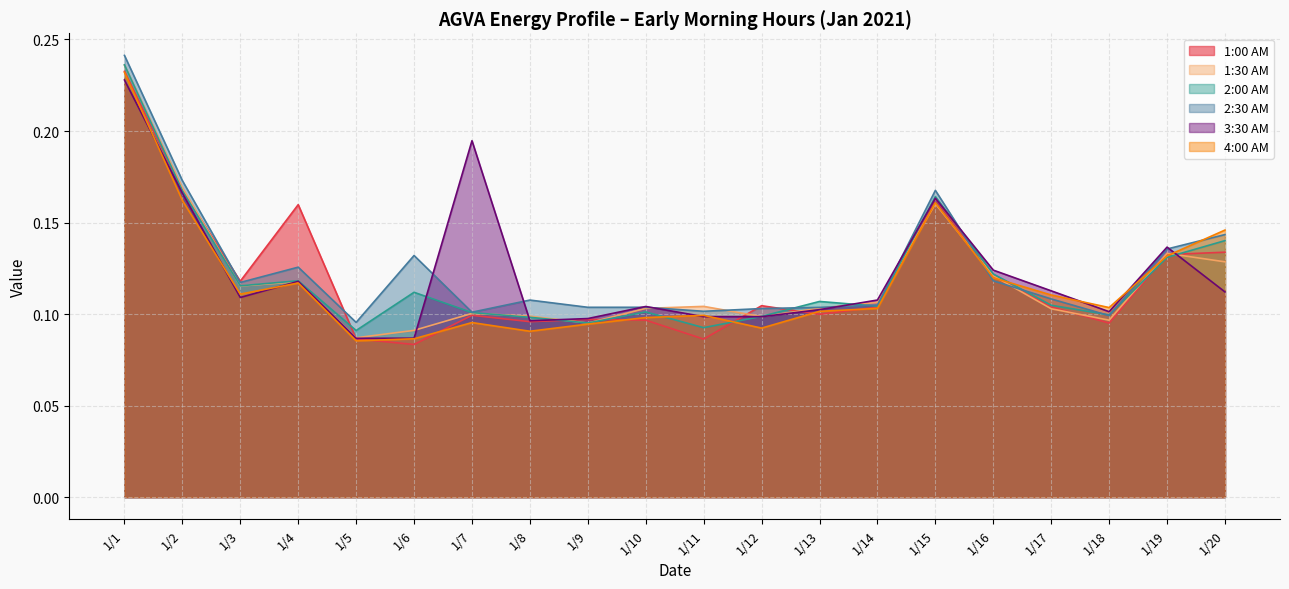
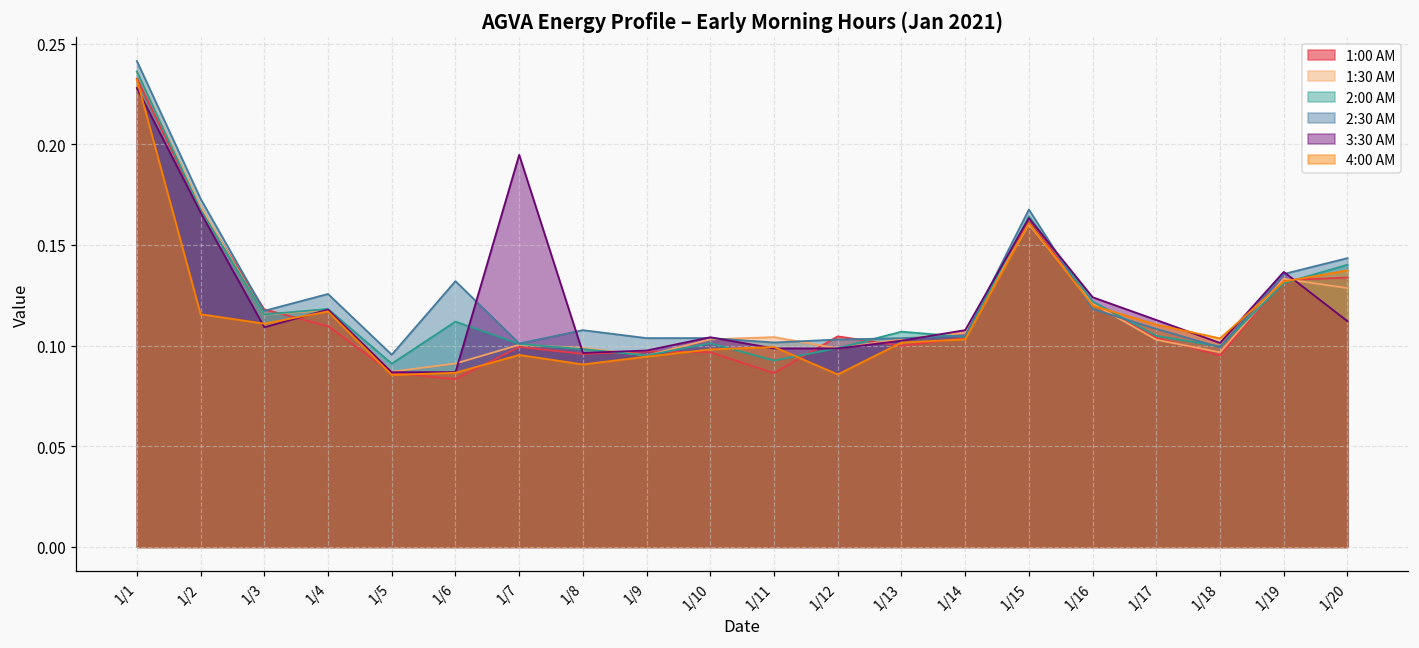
  {
    "1:00 AM": {
-     "1/4": 0.160,
+     "1/4": 0.110,
      "1/6": 0.083,
      "1/10": 0.097,
      "1/11": 0.086,
      "1/12": 0.105,
      "1/13": 0.100,
      "1/18": 0.095,
      "1/20": 0.134
    },
    "1:30 AM": {
      "1/6": 0.091,
      "1/11": 0.104,
      "1/18": 0.097,
      "1/20": 0.129
    },
    "3:30 AM": {
      "1/1": 0.228,
      "1/3": 0.109,
      "1/7": 0.195,
      "1/16": 0.124,
      "1/17": 0.113,
      "1/18": 0.101,
      "1/20": 0.112
    },
    "4:00 AM": {
-     "1/2": 0.162,
+     "1/2": 0.116,
      "1/3": 0.111,
      "1/7": 0.095,
      "1/8": 0.091,
      "1/10": 0.098,
-     "1/12": 0.092,
+     "1/12": 0.086,
      "1/17": 0.110,
      "1/18": 0.104,
-     "1/20": 0.146
+     "1/20": 0.137
    }
  }
